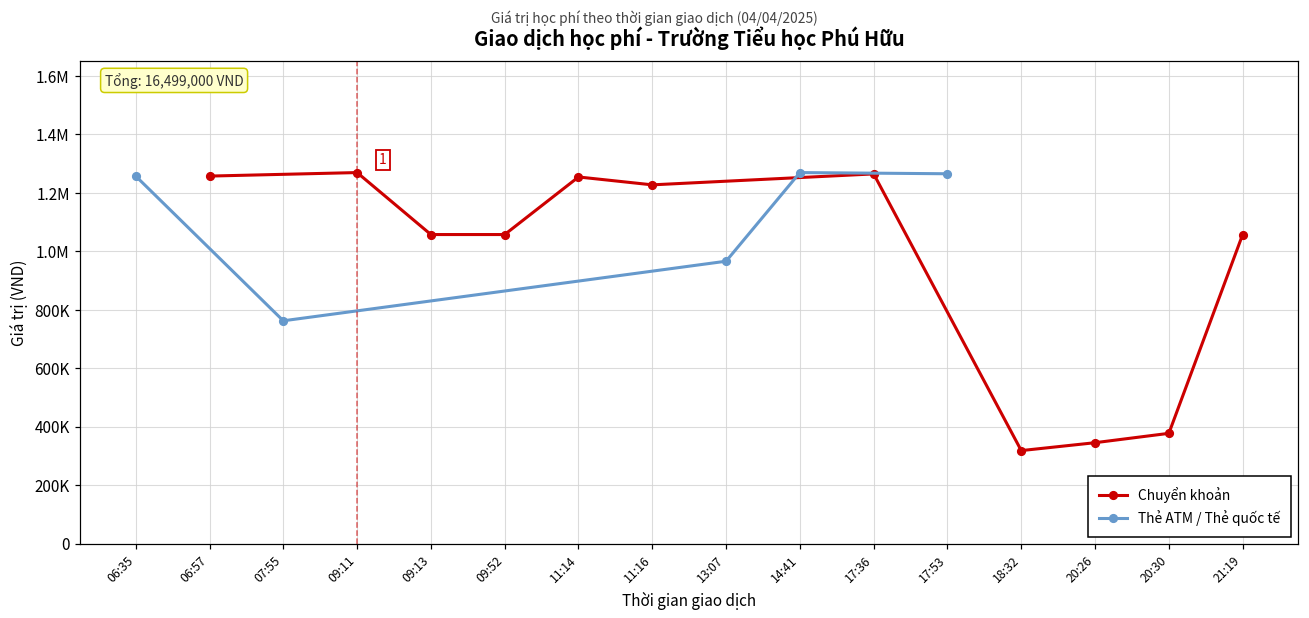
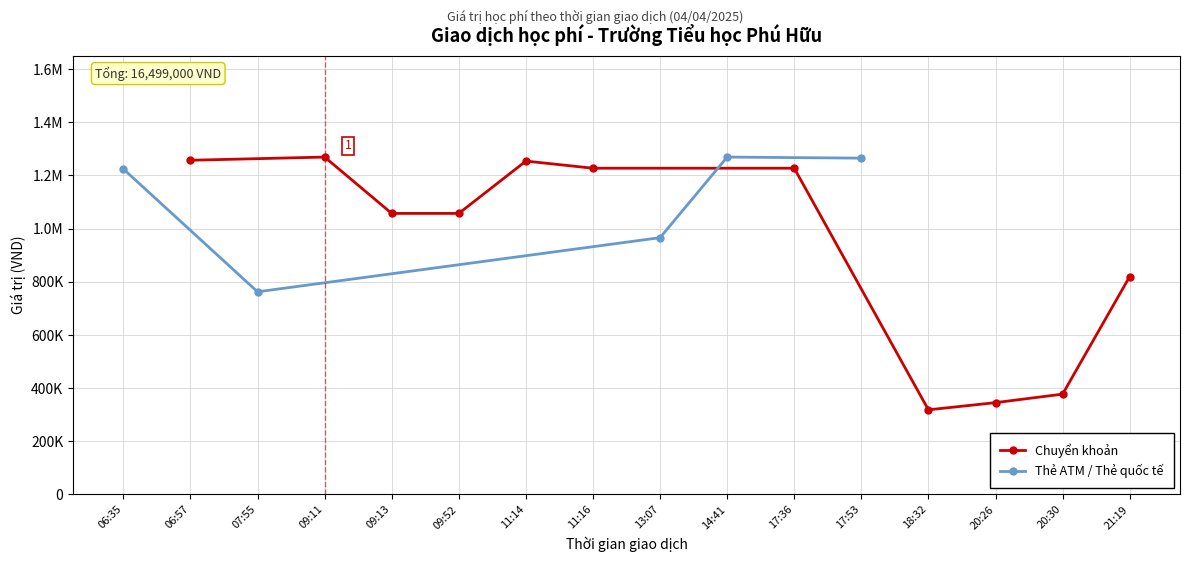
  {
    "Chuyển khoản": {
      "06:57": 1260000,
      "09:13": 1060000,
      "09:52": 1060000,
      "11:14": 1250000,
      "11:16": 1230000,
-     "17:36": 1260000,
+     "17:36": 1230000,
      "18:32": 320000,
      "20:26": 350000,
      "20:30": 380000,
-     "21:19": 1060000
+     "21:19": 820000
    },
    "Thẻ ATM / Thẻ quốc tế": {
-     "06:35": 1260000,
+     "06:35": 1220000,
      "07:55": 760000,
      "13:07": 970000,
      "14:41": 1270000,
      "17:53": 1260000
    }
  }
